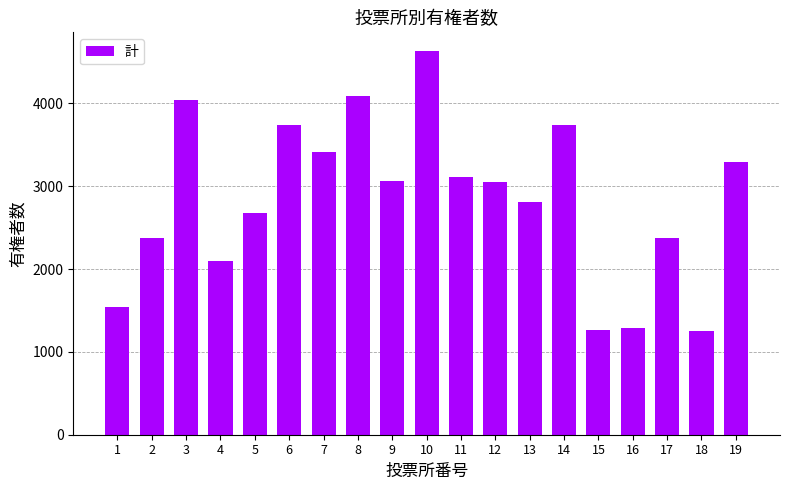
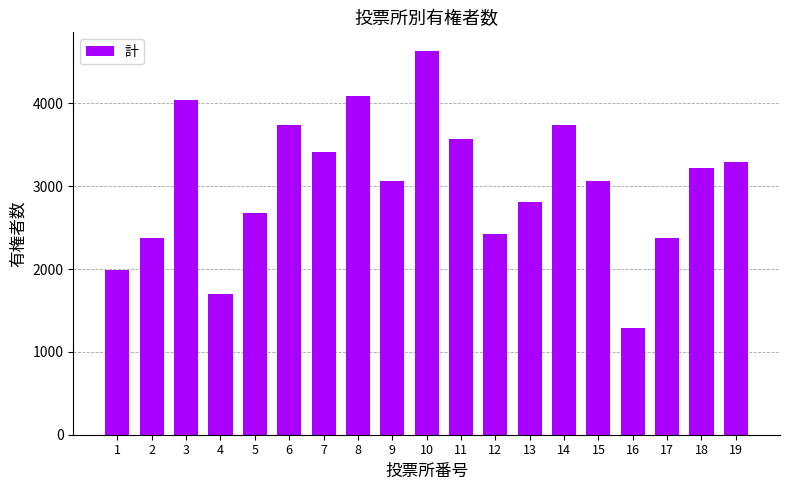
  {
-   "1": 1500,
+   "1": 2000,
    "2": 2400,
    "3": 4000,
-   "4": 2100,
+   "4": 1700,
    "5": 2700,
    "6": 3700,
    "7": 3400,
    "8": 4100,
    "9": 3100,
    "10": 4600,
-   "11": 3100,
-   "12": 3100,
+   "11": 3600,
+   "12": 2400,
    "13": 2800,
    "14": 3700,
-   "15": 1300,
+   "15": 3100,
    "16": 1300,
    "17": 2400,
-   "18": 1200,
+   "18": 3200,
    "19": 3300
  }
